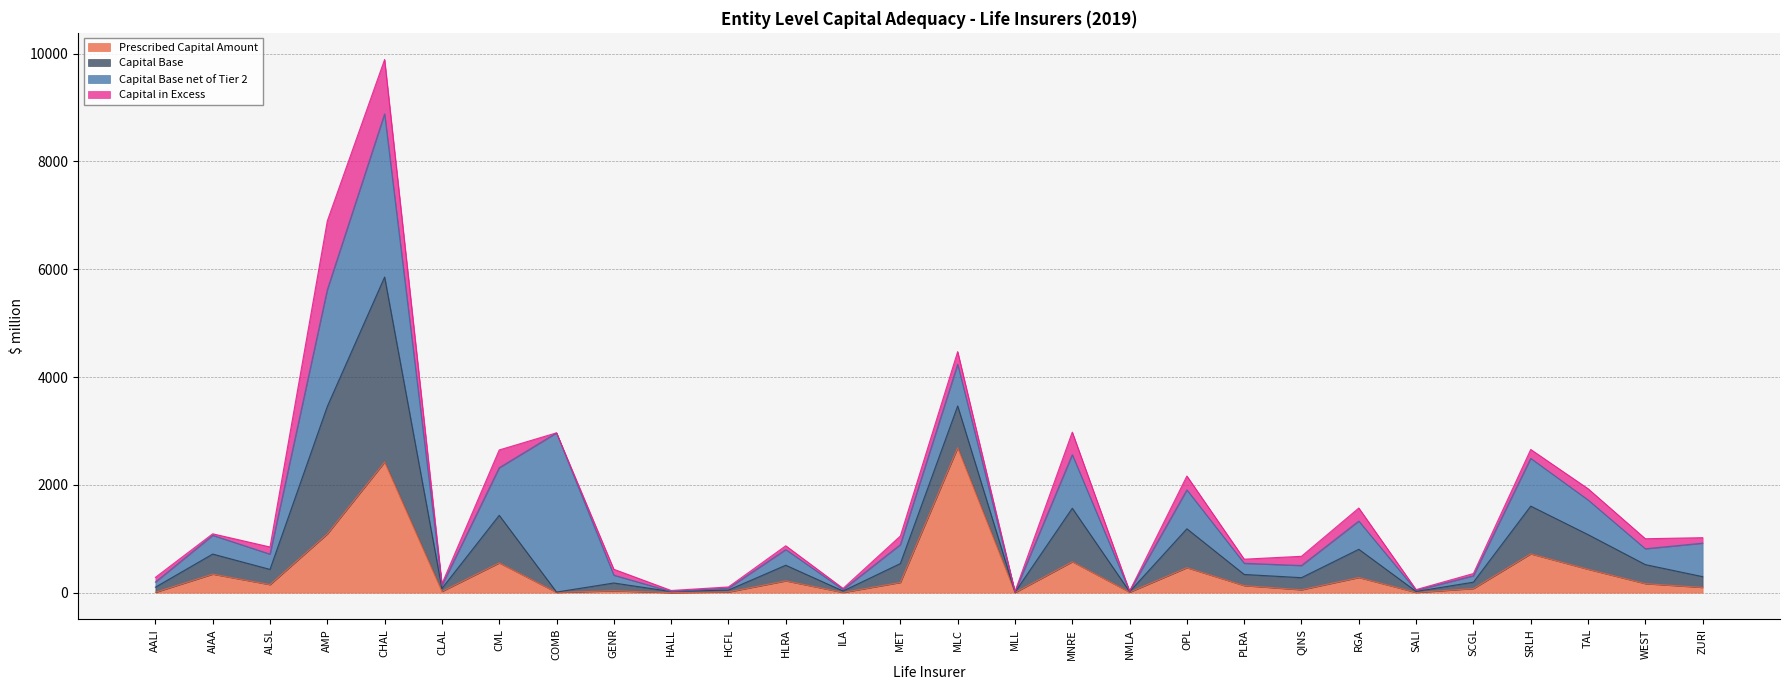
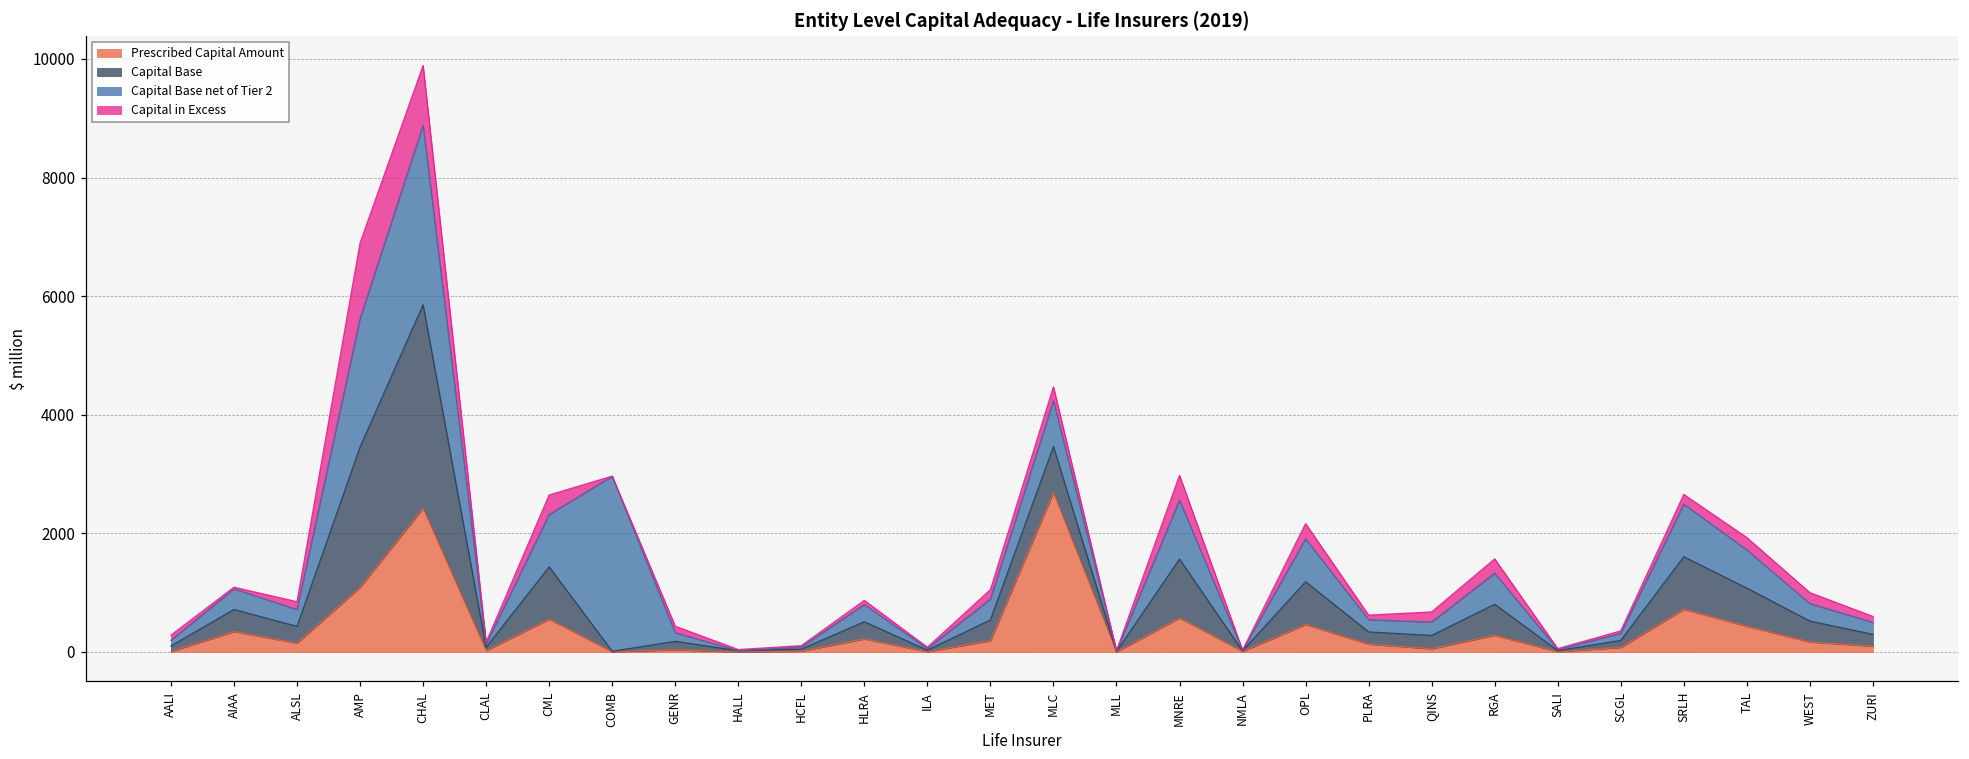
  {
    "Prescribed Capital Amount": {
      "AALI": 0,
      "AIAA": 300,
      "ALSL": 100,
      "AMP": 1100,
      "CHAL": 2400,
      "CLAL": 0,
      "CML": 600,
      "GENR": 0,
      "HLRA": 200,
      "MET": 200,
      "MLC": 2700,
      "MNRE": 600,
      "OPL": 500,
      "PLRA": 100,
      "QINS": 100,
      "RGA": 300,
      "SCGL": 100,
      "SRLH": 700,
      "TAL": 400,
      "WEST": 200,
      "ZURI": 100
    },
    "Capital Base": {
      "AALI": 100,
      "AIAA": 400,
      "ALSL": 300,
      "AMP": 2400,
      "CHAL": 3400,
      "CLAL": 100,
      "CML": 900,
      "GENR": 100,
      "HLRA": 300,
      "MET": 400,
      "MLC": 800,
      "MNRE": 1000,
      "OPL": 700,
      "PLRA": 200,
      "QINS": 200,
      "RGA": 500,
      "SCGL": 100,
      "SRLH": 900,
      "TAL": 600,
      "WEST": 400,
      "ZURI": 200
    },
    "Capital Base net of Tier 2": {
      "AALI": 100,
      "ALSL": 300,
      "AMP": 2200,
      "CHAL": 3000,
      "CML": 900,
      "GENR": 100,
      "HLRA": 300,
      "MET": 400,
      "MLC": 800,
      "MNRE": 1000,
      "OPL": 700,
      "PLRA": 200,
      "QINS": 200,
      "RGA": 500,
      "SRLH": 900,
      "TAL": 600,
      "WEST": 300,
-     "ZURI": 600
+     "ZURI": 200
    },
    "Capital in Excess": {
      "AALI": 100,
      "ALSL": 100,
      "AMP": 1300,
      "CHAL": 1000,
      "CML": 300,
      "GENR": 100,
      "HLRA": 100,
      "MET": 200,
      "MLC": 200,
      "MNRE": 400,
      "OPL": 300,
      "PLRA": 100,
      "QINS": 200,
      "RGA": 200,
      "SRLH": 200,
      "TAL": 200,
      "WEST": 200,
      "ZURI": 100
    }
  }
